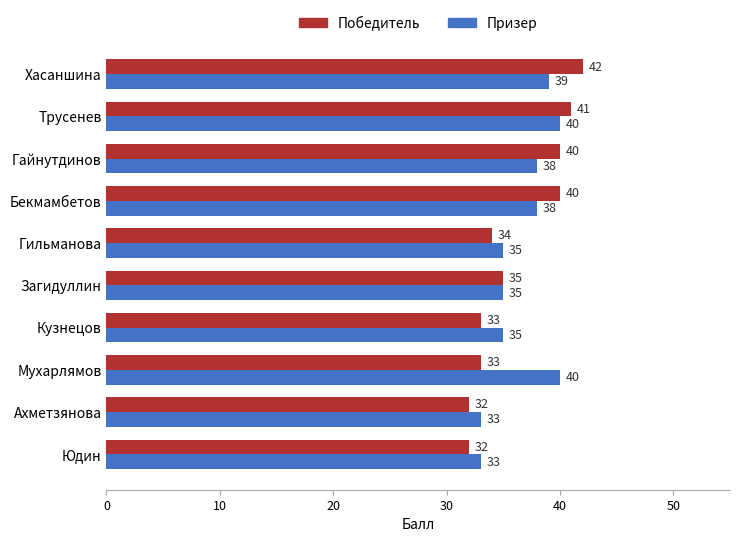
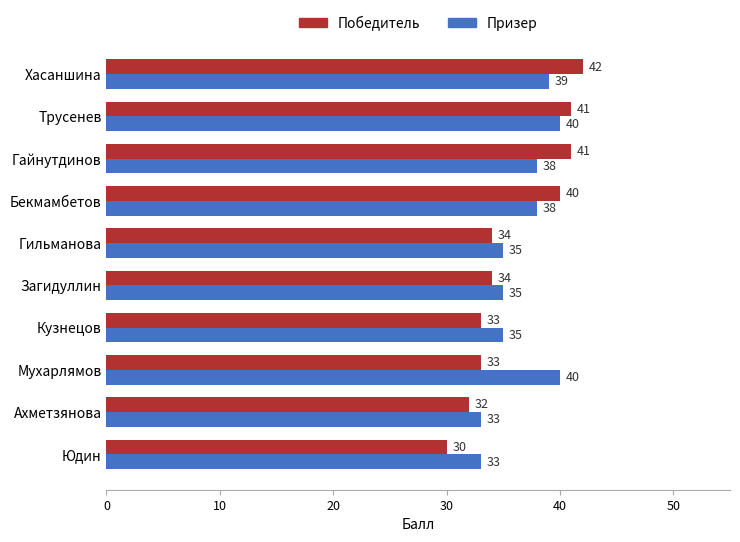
  {
    "Победитель": {
      "Хасаншина": 42,
      "Трусенев": 41,
-     "Гайнутдинов": 40,
+     "Гайнутдинов": 41,
      "Бекмамбетов": 40,
      "Гильманова": 34,
-     "Загидуллин": 35,
+     "Загидуллин": 34,
      "Кузнецов": 33,
      "Мухарлямов": 33,
      "Ахметзянова": 32,
-     "Юдин": 32
+     "Юдин": 30
    },
    "Призер": {
      "Хасаншина": 39,
      "Трусенев": 40,
      "Гайнутдинов": 38,
      "Бекмамбетов": 38,
      "Гильманова": 35,
      "Загидуллин": 35,
      "Кузнецов": 35,
      "Мухарлямов": 40,
      "Ахметзянова": 33,
      "Юдин": 33
    }
  }
